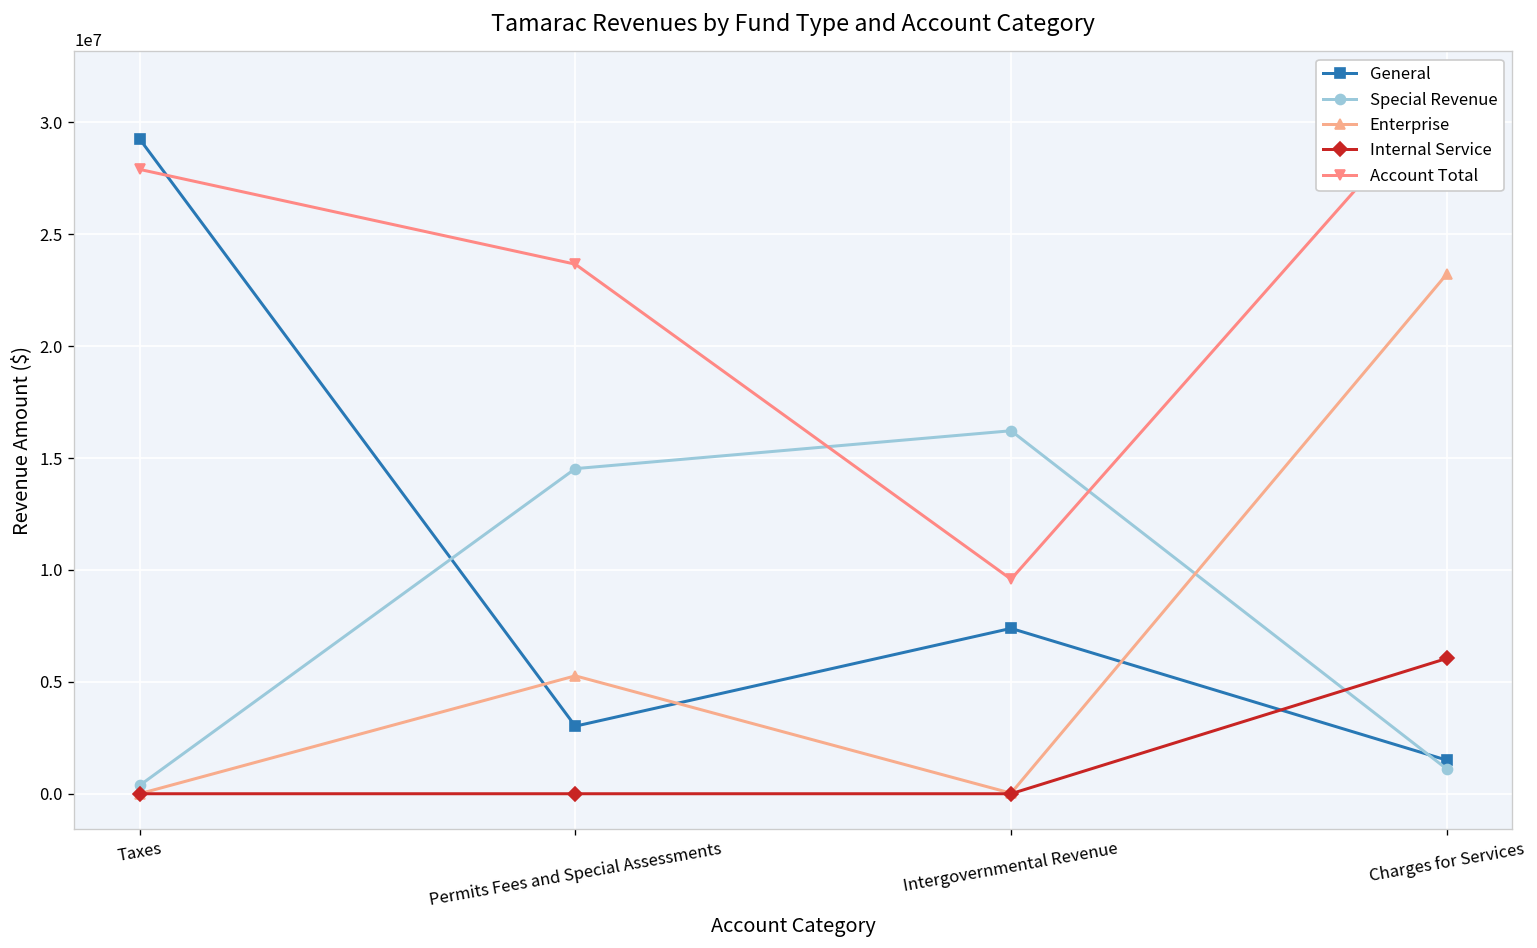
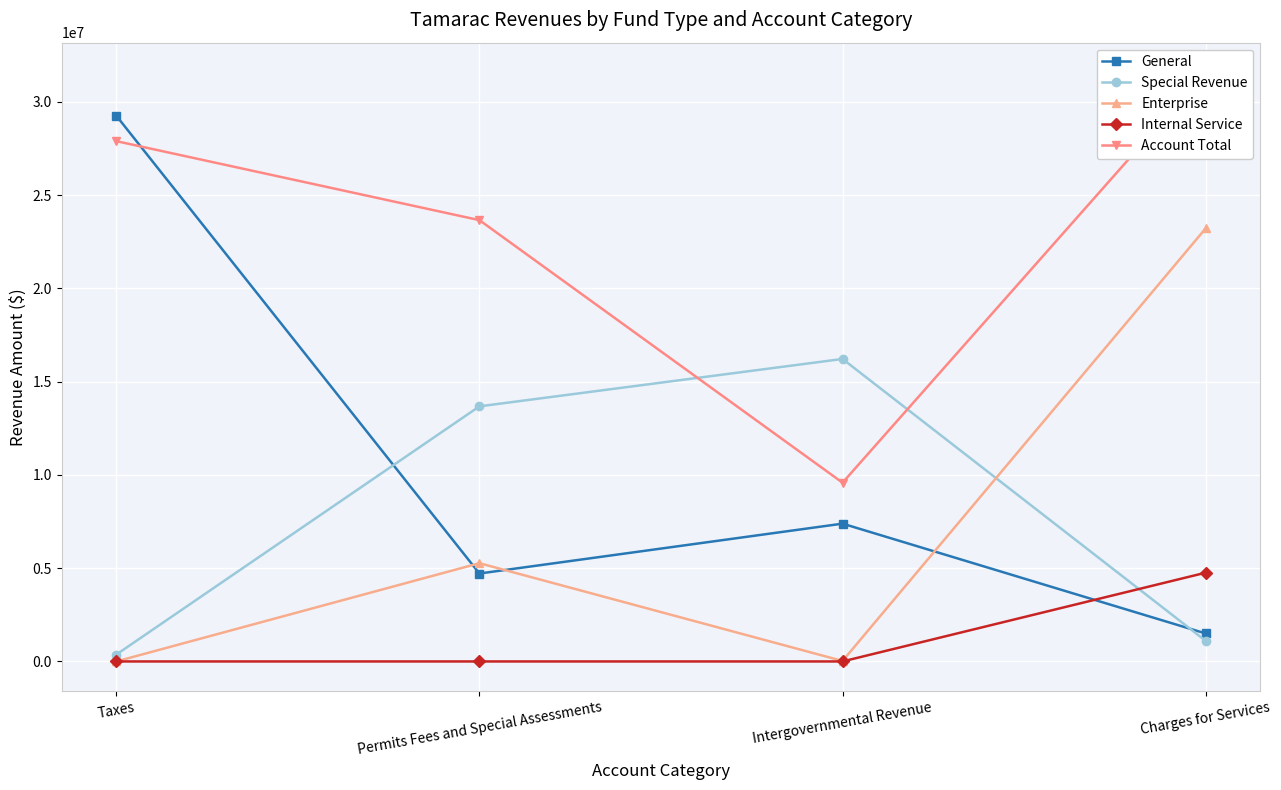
  {
    "General": {
      "Taxes": 29300000,
-     "Permits Fees and Special Assessments": 3000000,
+     "Permits Fees and Special Assessments": 4700000,
      "Intergovernmental Revenue": 7400000,
      "Charges for Services": 1500000
    },
    "Special Revenue": {
      "Taxes": 400000,
-     "Permits Fees and Special Assessments": 14500000,
+     "Permits Fees and Special Assessments": 13700000,
      "Intergovernmental Revenue": 16200000,
      "Charges for Services": 1100000
    },
    "Internal Service": {
      "Permits Fees and Special Assessments": 0,
-     "Charges for Services": 6000000
+     "Charges for Services": 4800000
    }
  }
